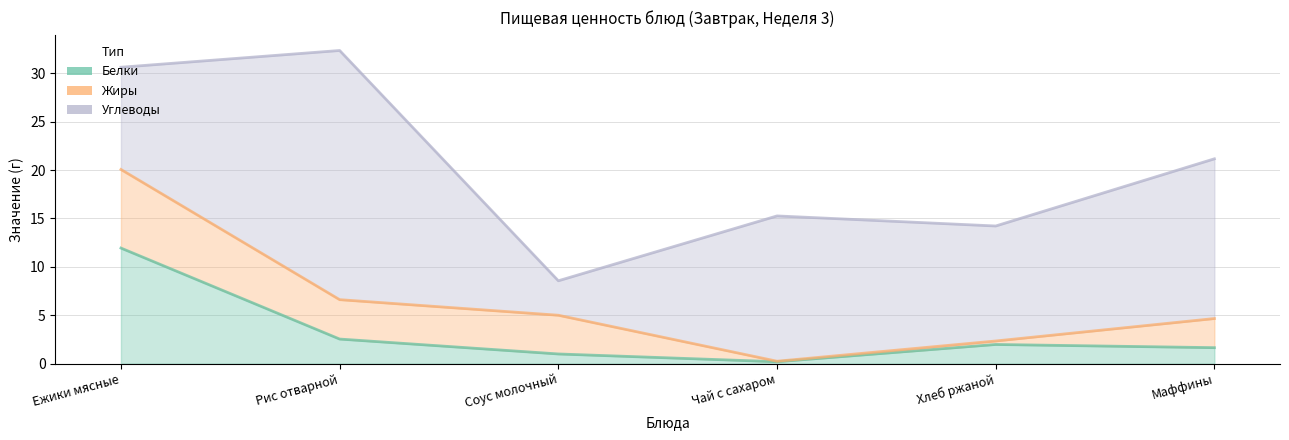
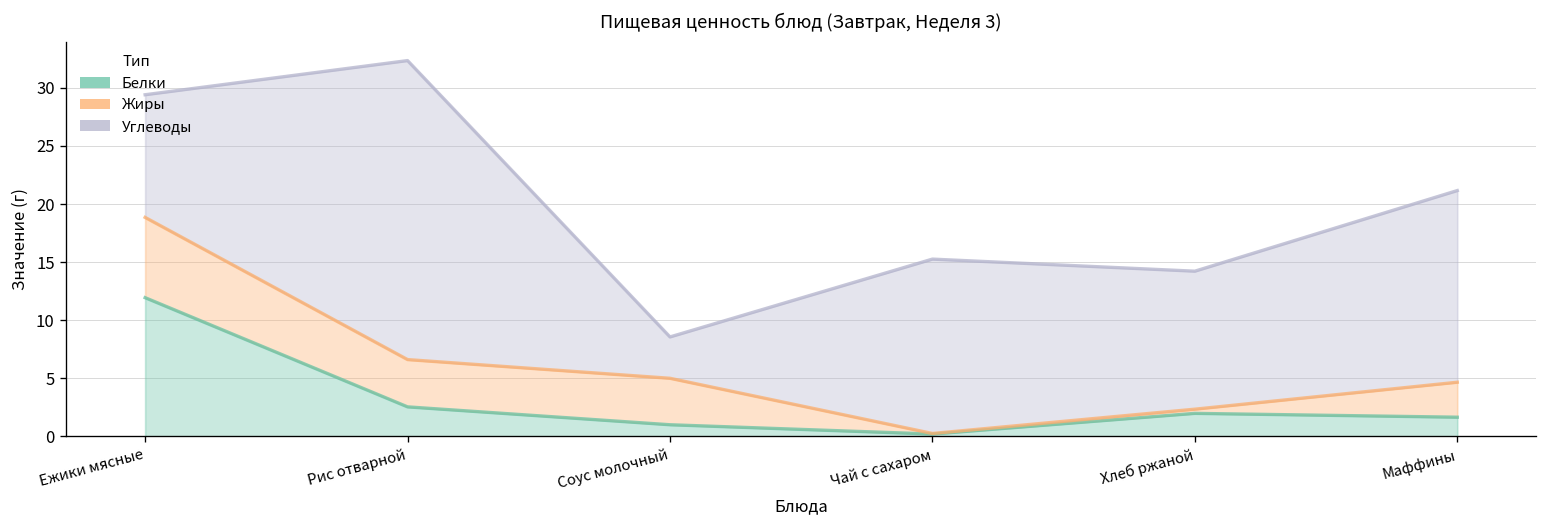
  {
    "Жиры": {
-     "Ежики мясные": 8,
+     "Ежики мясные": 7,
      "Рис отварной": 4,
      "Соус молочный": 4,
      "Хлеб ржаной": 0,
      "Маффины": 3
    }
  }
